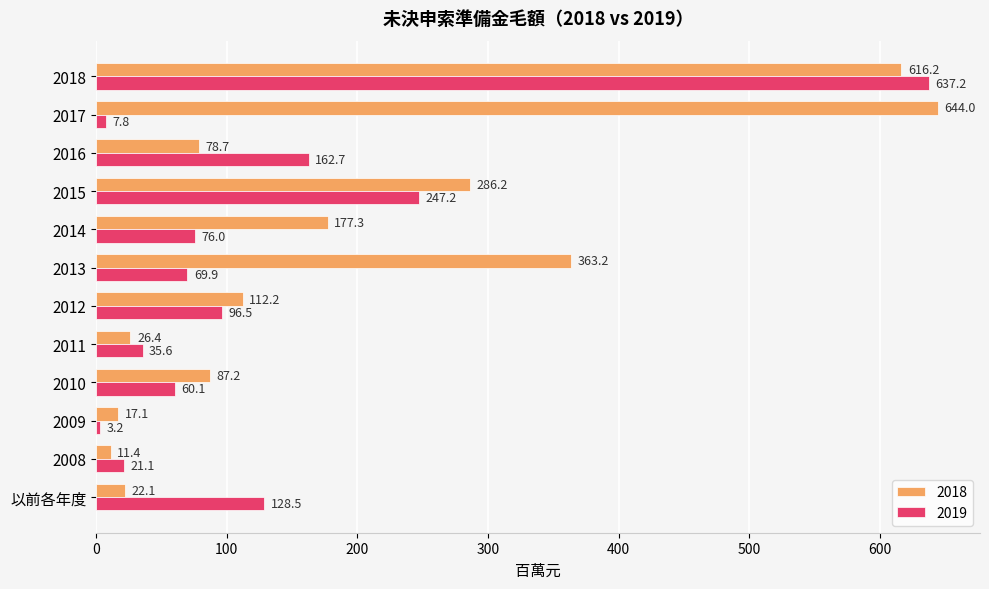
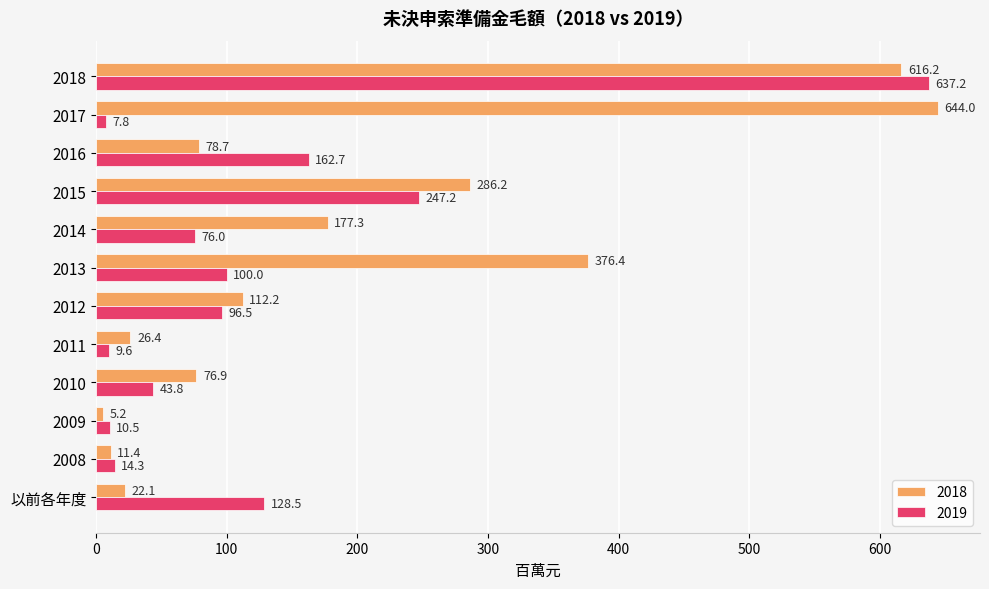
  {
    "2018": {
      "2018": 616.2,
      "2017": 644.0,
      "2016": 78.7,
      "2015": 286.2,
      "2014": 177.3,
-     "2013": 363.2,
+     "2013": 376.4,
      "2012": 112.2,
      "2011": 26.4,
-     "2010": 87.2,
-     "2009": 17.1,
+     "2010": 76.9,
+     "2009": 5.2,
      "2008": 11.4,
      "以前各年度": 22.1
    },
    "2019": {
      "2018": 637.2,
      "2017": 7.8,
      "2016": 162.7,
      "2015": 247.2,
      "2014": 76.0,
-     "2013": 69.9,
+     "2013": 100.0,
      "2012": 96.5,
-     "2011": 35.6,
-     "2010": 60.1,
-     "2009": 3.2,
-     "2008": 21.1,
+     "2011": 9.6,
+     "2010": 43.8,
+     "2009": 10.5,
+     "2008": 14.3,
      "以前各年度": 128.5
    }
  }
